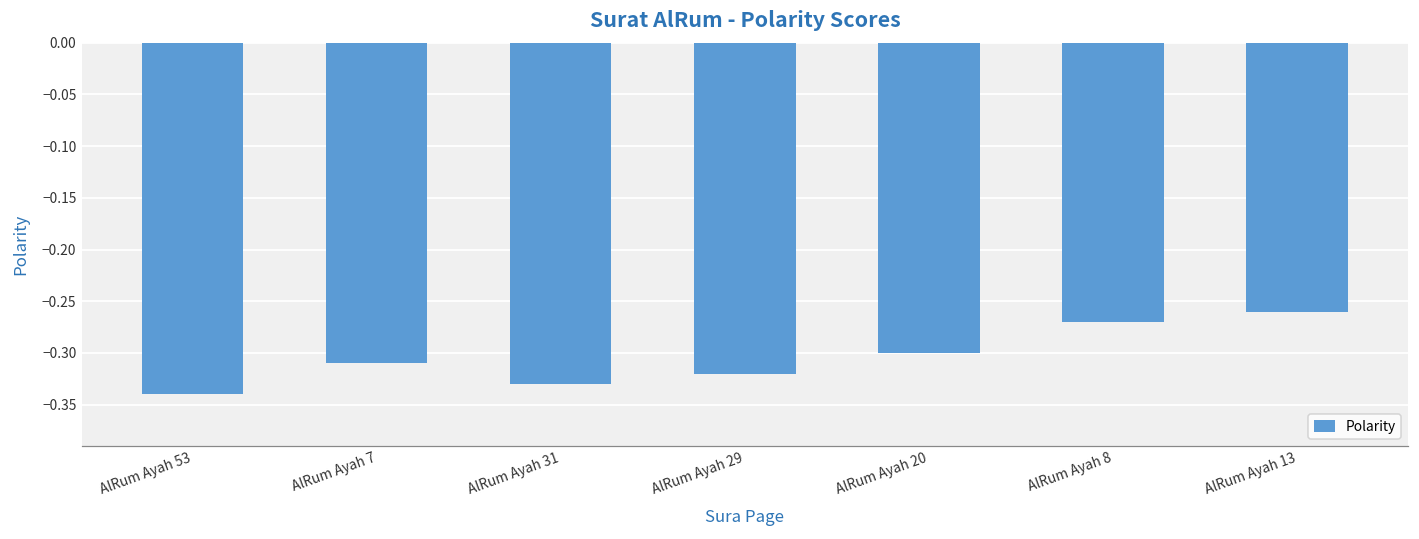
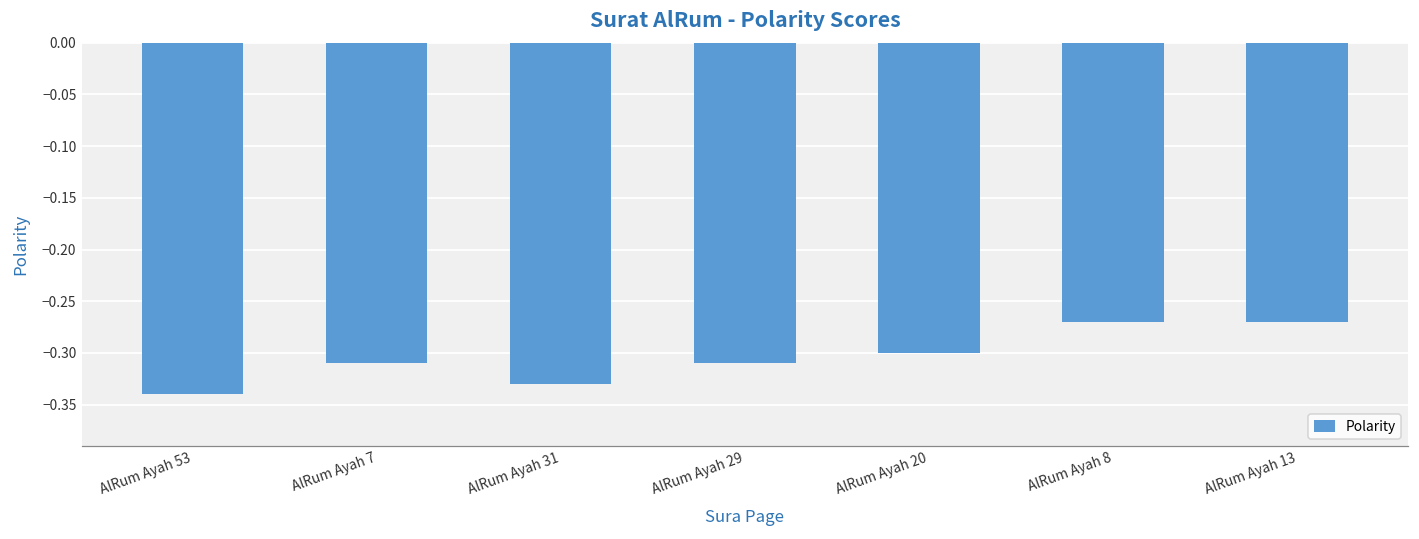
  {
    "AlRum Ayah 53": -0.34,
    "AlRum Ayah 7": -0.31,
    "AlRum Ayah 31": -0.33,
-   "AlRum Ayah 29": -0.32,
+   "AlRum Ayah 29": -0.31,
    "AlRum Ayah 20": -0.30,
    "AlRum Ayah 8": -0.27,
-   "AlRum Ayah 13": -0.26
+   "AlRum Ayah 13": -0.27
  }
